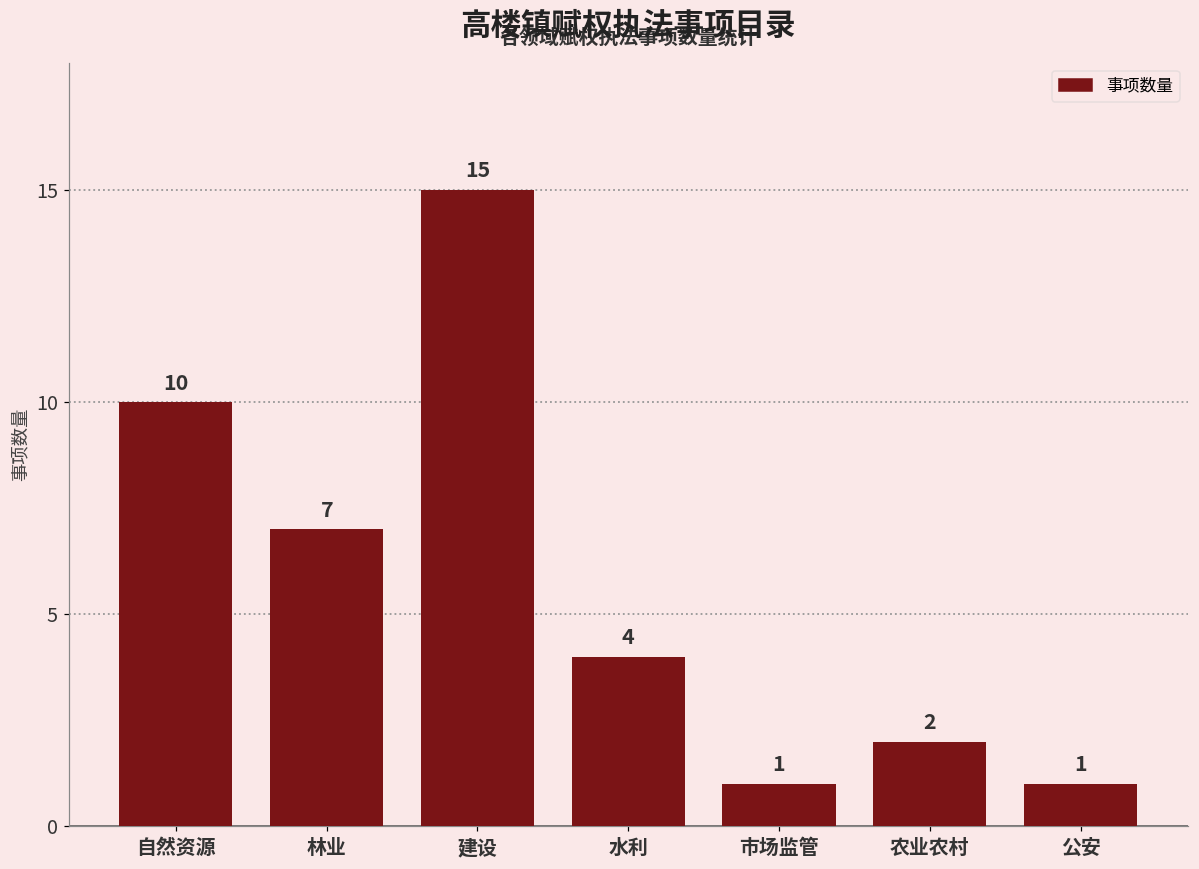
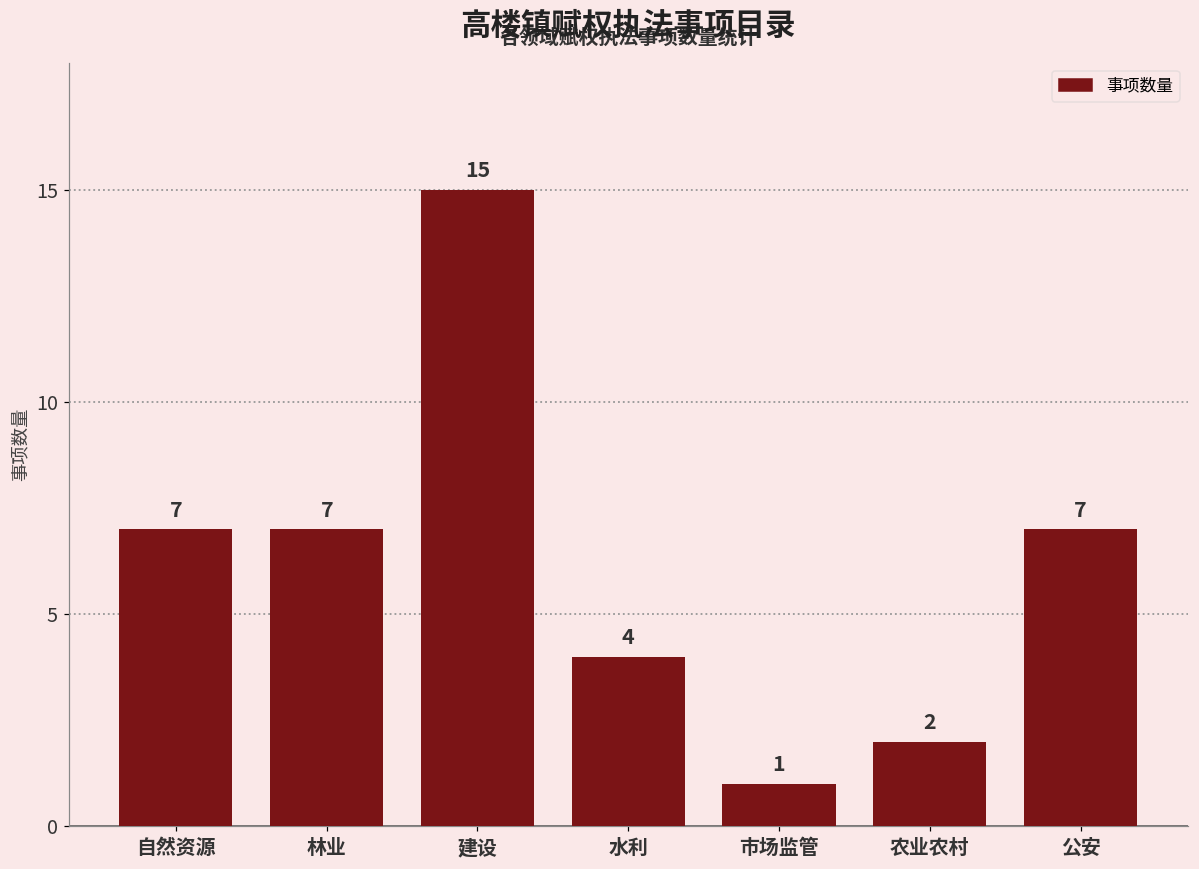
  {
-   "自然资源": 10,
+   "自然资源": 7,
    "林业": 7,
    "建设": 15,
    "水利": 4,
    "市场监管": 1,
    "农业农村": 2,
-   "公安": 1
+   "公安": 7
  }
